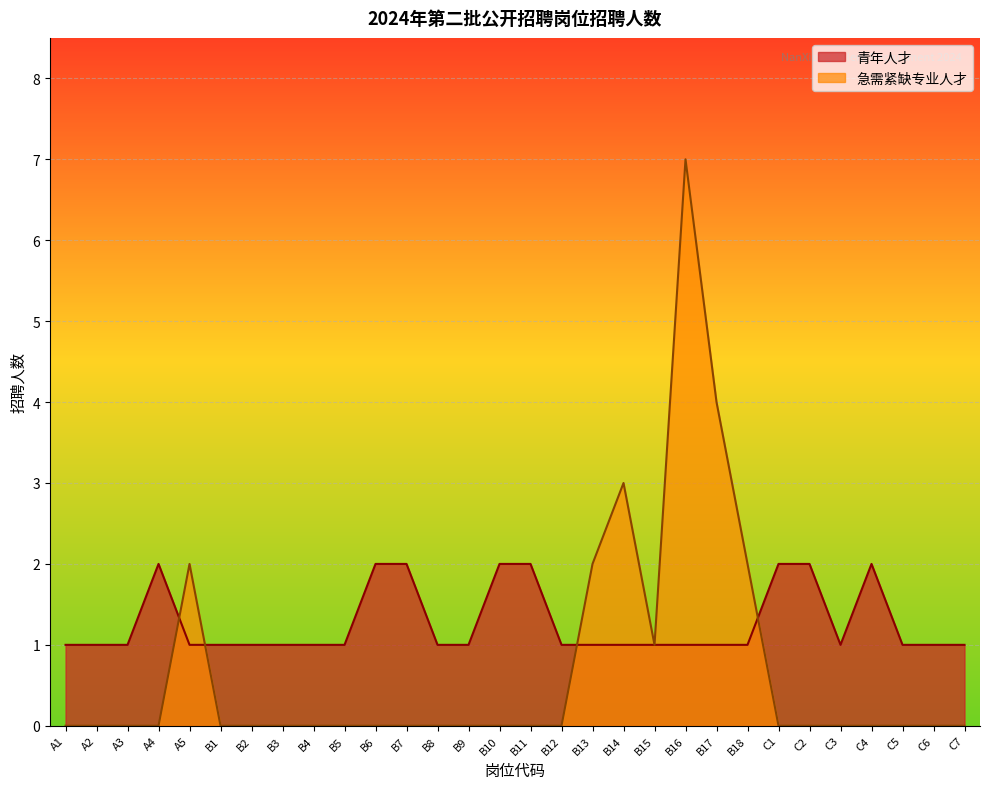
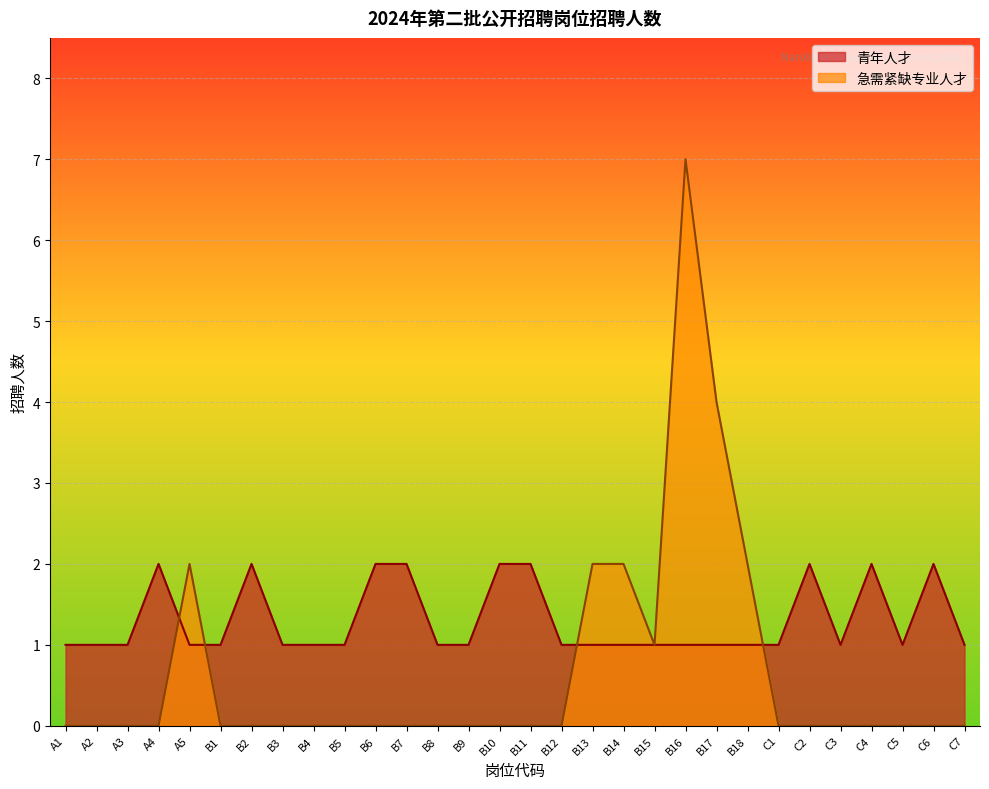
  {
    "青年人才": {
      "A1": 1,
      "A2": 1,
      "A3": 1,
      "A4": 2,
      "A5": 1,
      "B1": 1,
-     "B2": 1,
+     "B2": 2,
      "B3": 1,
      "B4": 1,
      "B5": 1,
      "B6": 2,
      "B7": 2,
      "B8": 1,
      "B9": 1,
      "B10": 2,
      "B11": 2,
      "B12": 1,
      "B13": 1,
      "B14": 1,
      "B16": 1,
      "B17": 1,
      "B18": 1,
-     "C1": 2,
+     "C1": 1,
      "C2": 2,
      "C3": 1,
      "C4": 2,
      "C5": 1,
-     "C6": 1,
+     "C6": 2,
      "C7": 1
    },
    "急需紧缺专业人才": {
      "A1": 0,
      "A2": 0,
      "A3": 0,
      "A4": 0,
      "A5": 2,
      "B1": 0,
      "B2": 0,
      "B3": 0,
      "B4": 0,
      "B5": 0,
      "B6": 0,
      "B7": 0,
      "B8": 0,
      "B9": 0,
      "B10": 0,
      "B11": 0,
      "B12": 0,
      "B13": 2,
-     "B14": 3,
+     "B14": 2,
      "B16": 7,
      "B17": 4,
      "B18": 2,
      "C1": 0,
      "C2": 0,
      "C3": 0,
      "C4": 0,
      "C5": 0,
      "C6": 0,
      "C7": 0
    }
  }
